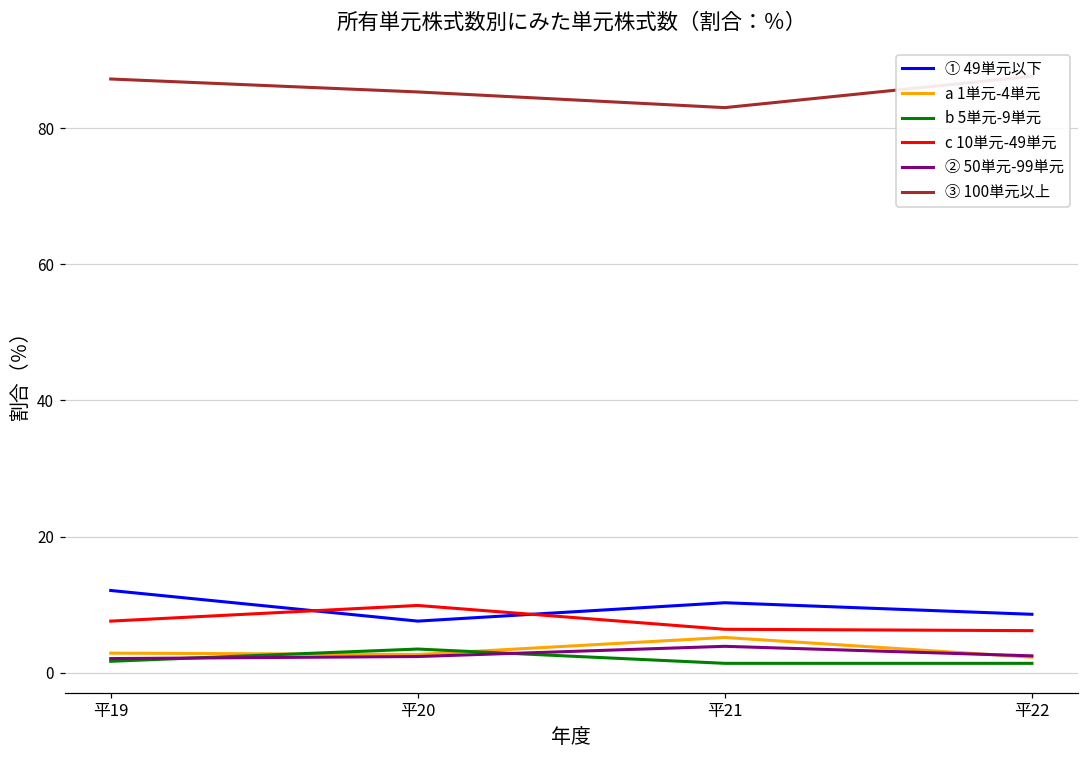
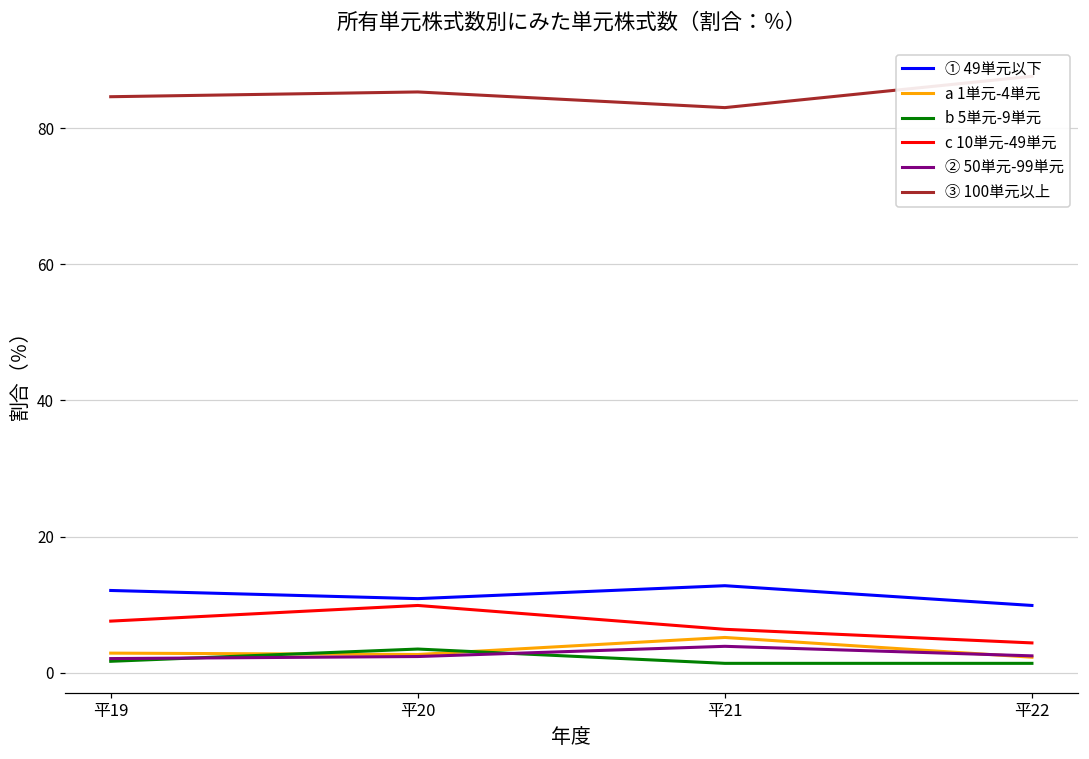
  {
    "① 49単元以下": {
      "平19": 12,
-     "平20": 8,
-     "平21": 10,
-     "平22": 9
+     "平20": 11,
+     "平21": 13,
+     "平22": 10
    },
    "a 1単元-4単元": {
      "平19": 3,
      "平21": 5
    },
    "b 5単元-9単元": {
      "平20": 4,
      "平21": 1,
      "平22": 1
    },
    "c 10単元-49単元": {
      "平19": 8,
      "平20": 10,
      "平21": 6,
-     "平22": 6
+     "平22": 4
    },
    "② 50単元-99単元": {
      "平21": 4
    },
    "③ 100単元以上": {
-     "平19": 87,
+     "平19": 85,
      "平20": 85,
      "平21": 83
    }
  }
